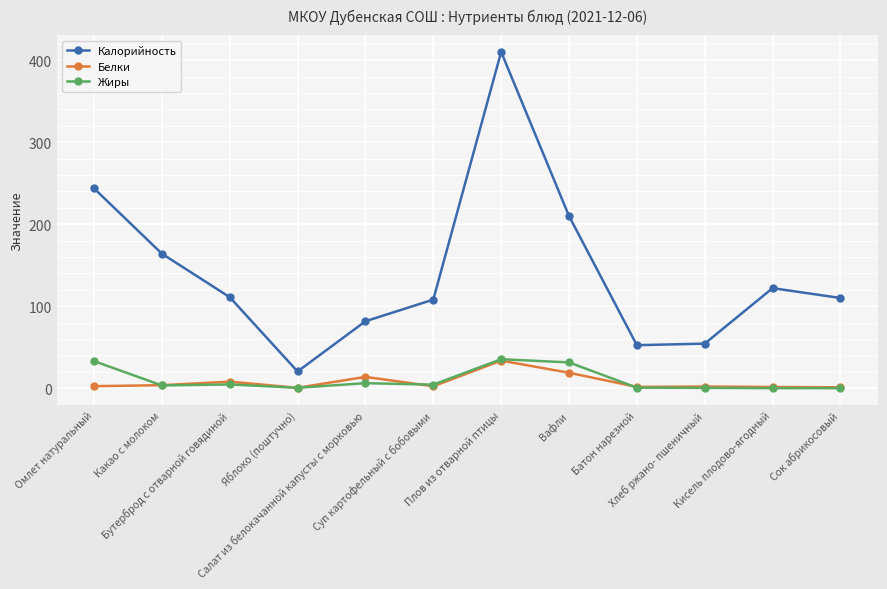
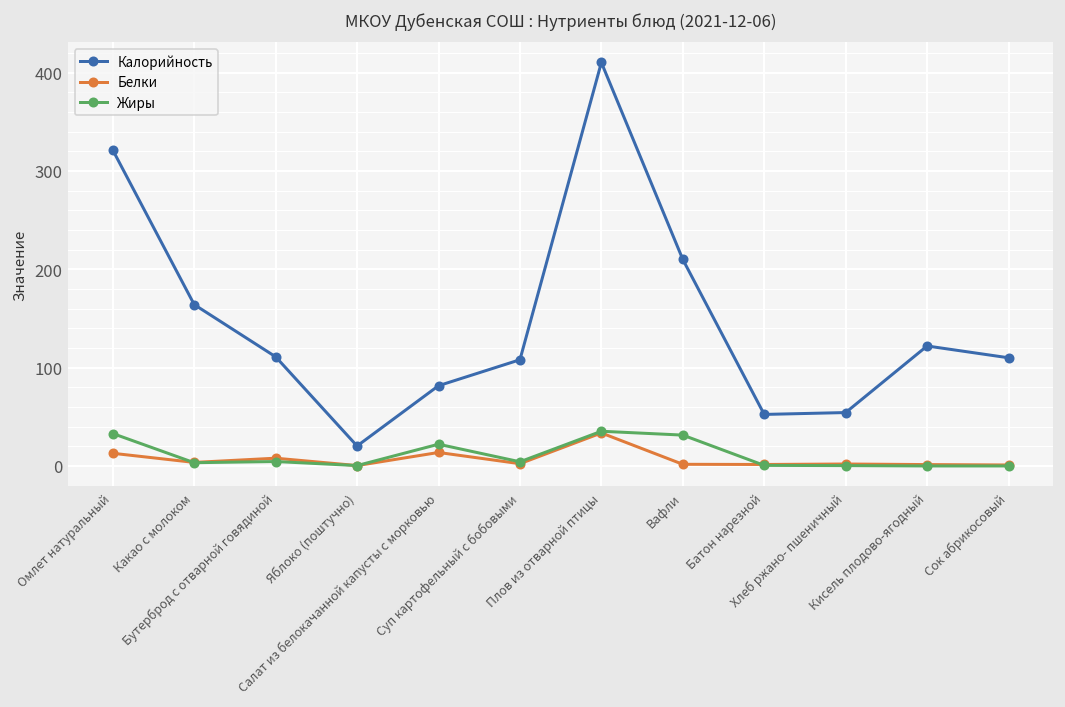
  {
    "Калорийность": {
-     "Омлет натуральный": 240,
+     "Омлет натуральный": 320,
      "Какао с молоком": 160,
      "Бутерброд с отварной говядиной": 110,
      "Яблоко (поштучно)": 20,
      "Салат из белокачанной капусты с морковью": 80,
      "Суп картофельный с бобовыми": 110,
      "Плов из отварной птицы": 410,
      "Вафли": 210,
      "Батон нарезной": 50,
      "Хлеб ржано- пшеничный": 50,
      "Кисель плодово-ягодный": 120,
      "Сок абрикосовый": 110
    },
    "Белки": {
-     "Омлет натуральный": 0,
+     "Омлет натуральный": 10,
      "Бутерброд с отварной говядиной": 10,
      "Салат из белокачанной капусты с морковью": 10,
-     "Вафли": 20
+     "Вафли": 0
    },
    "Жиры": {
      "Омлет натуральный": 30,
      "Бутерброд с отварной говядиной": 0,
-     "Салат из белокачанной капусты с морковью": 10,
+     "Салат из белокачанной капусты с морковью": 20,
      "Вафли": 30
    }
  }
